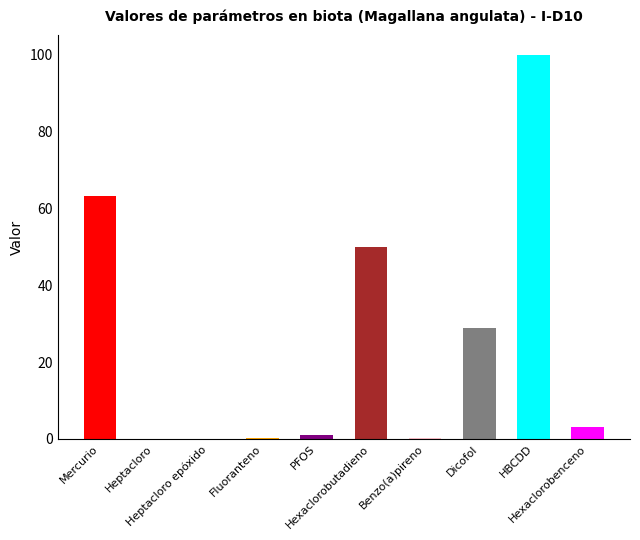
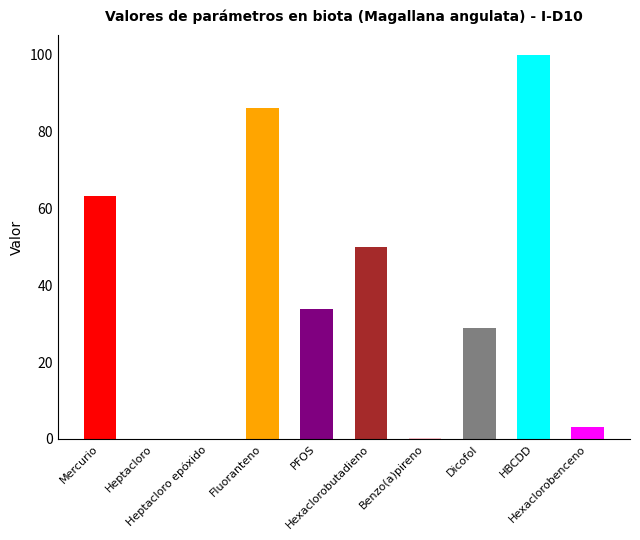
  {
    "Mercurio": 63,
-   "Fluoranteno": 0,
-   "PFOS": 1,
+   "Fluoranteno": 86,
+   "PFOS": 34,
    "Hexaclorobutadieno": 50,
    "Dicofol": 29,
    "HBCDD": 100,
    "Hexaclorobenceno": 3
  }
